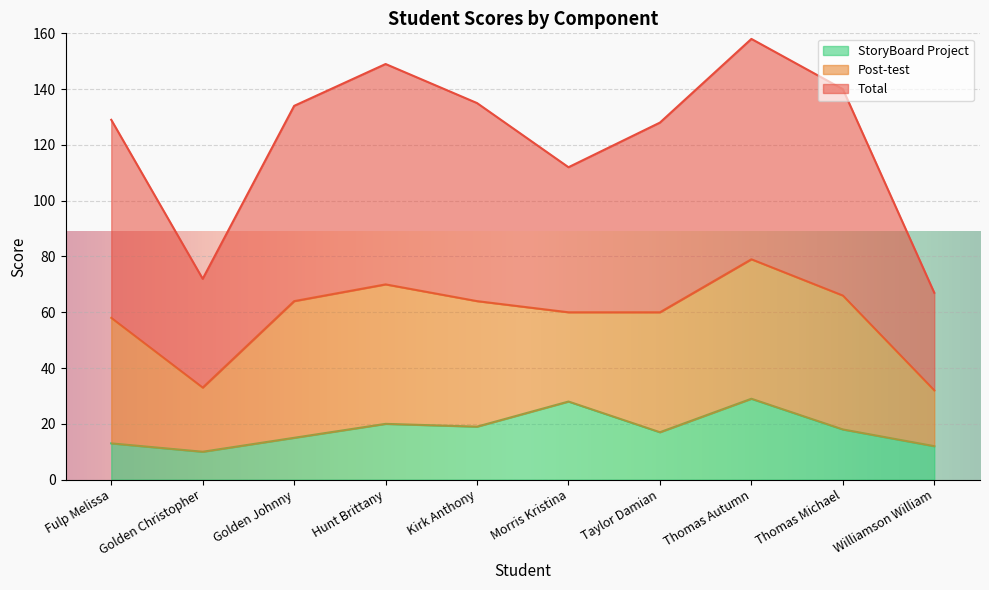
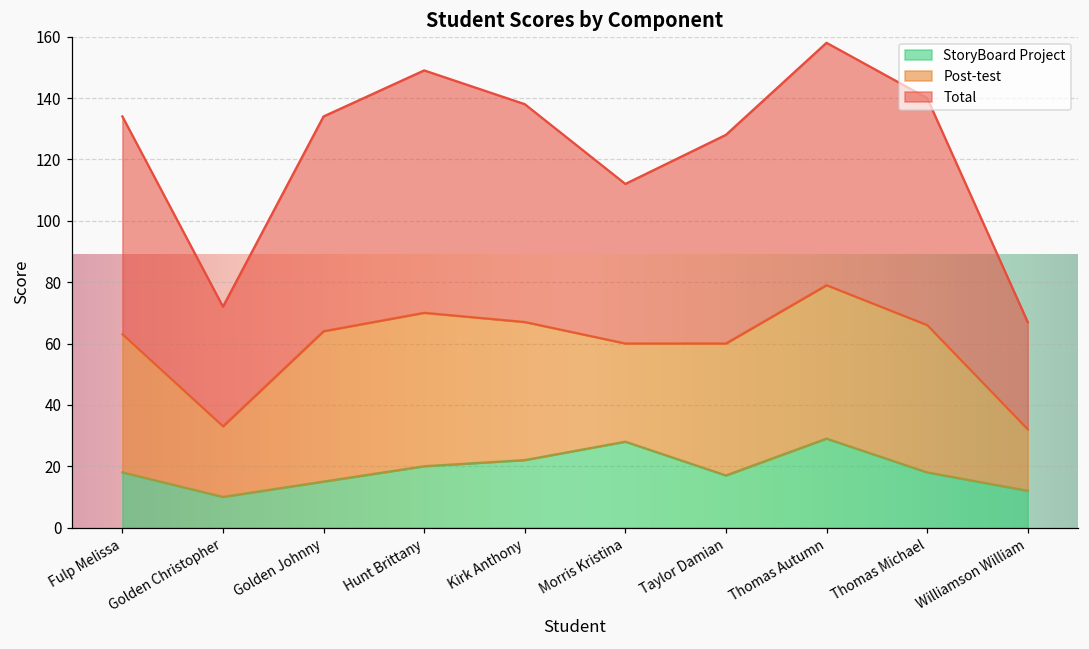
  {
    "StoryBoard Project": {
-     "Fulp Melissa": 13,
+     "Fulp Melissa": 18,
      "Golden Christopher": 10,
      "Golden Johnny": 15,
      "Hunt Brittany": 20,
-     "Kirk Anthony": 19,
+     "Kirk Anthony": 22,
      "Morris Kristina": 28,
      "Taylor Damian": 17,
      "Thomas Autumn": 29,
      "Thomas Michael": 18,
      "Williamson William": 12
    }
  }
